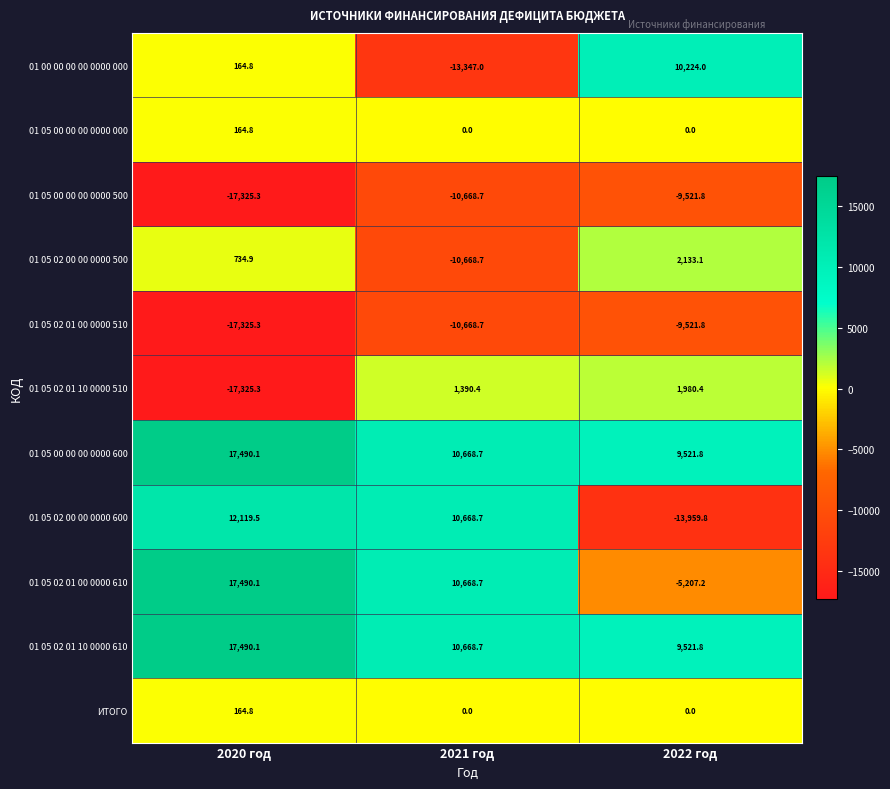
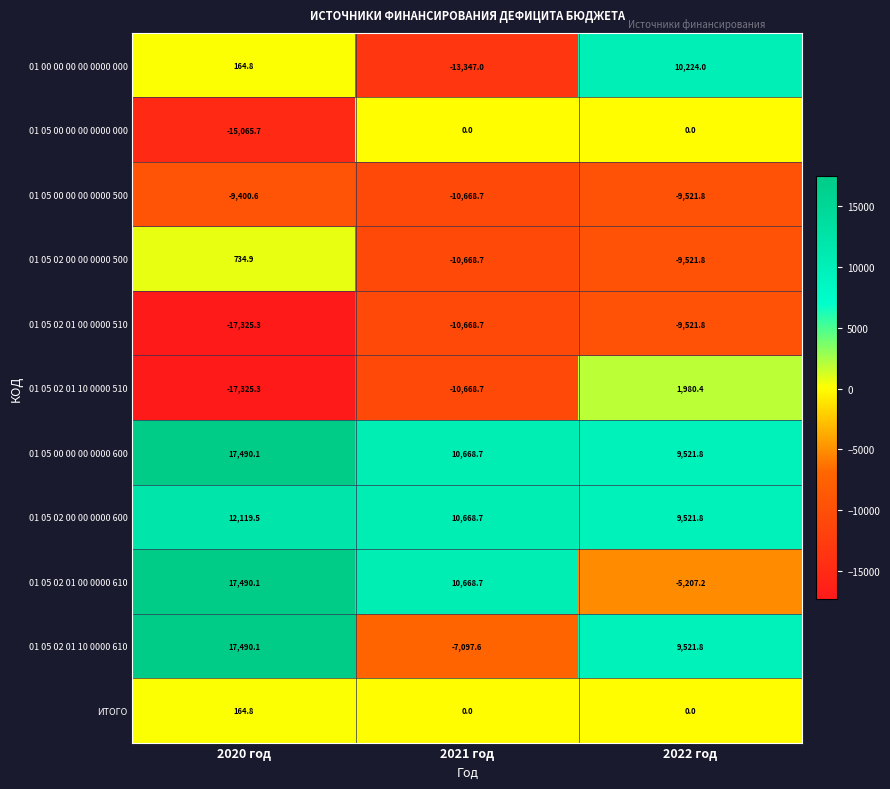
  {
    "01 00 00 00 00 0000 000": {
      "2020 год": "164.8",
      "2021 год": "-13,347.0",
      "2022 год": "10,224.0"
    },
    "01 05 00 00 00 0000 000": {
-     "2020 год": "164.8",
+     "2020 год": "-15,065.7",
      "2021 год": "0.0",
      "2022 год": "0.0"
    },
    "01 05 00 00 00 0000 500": {
-     "2020 год": "-17,325.3",
+     "2020 год": "-9,400.6",
      "2021 год": "-10,668.7",
      "2022 год": "-9,521.8"
    },
    "01 05 02 00 00 0000 500": {
      "2020 год": "734.9",
      "2021 год": "-10,668.7",
-     "2022 год": "2,133.1"
+     "2022 год": "-9,521.8"
    },
    "01 05 02 01 00 0000 510": {
      "2020 год": "-17,325.3",
      "2021 год": "-10,668.7",
      "2022 год": "-9,521.8"
    },
    "01 05 02 01 10 0000 510": {
      "2020 год": "-17,325.3",
-     "2021 год": "1,390.4",
+     "2021 год": "-10,668.7",
      "2022 год": "1,980.4"
    },
    "01 05 00 00 00 0000 600": {
      "2020 год": "17,490.1",
      "2021 год": "10,668.7",
      "2022 год": "9,521.8"
    },
    "01 05 02 00 00 0000 600": {
      "2020 год": "12,119.5",
      "2021 год": "10,668.7",
-     "2022 год": "-13,959.8"
+     "2022 год": "9,521.8"
    },
    "01 05 02 01 00 0000 610": {
      "2020 год": "17,490.1",
      "2021 год": "10,668.7",
      "2022 год": "-5,207.2"
    },
    "01 05 02 01 10 0000 610": {
      "2020 год": "17,490.1",
-     "2021 год": "10,668.7",
+     "2021 год": "-7,097.6",
      "2022 год": "9,521.8"
    },
    "ИТОГО": {
      "2020 год": "164.8",
      "2021 год": "0.0",
      "2022 год": "0.0"
    }
  }
